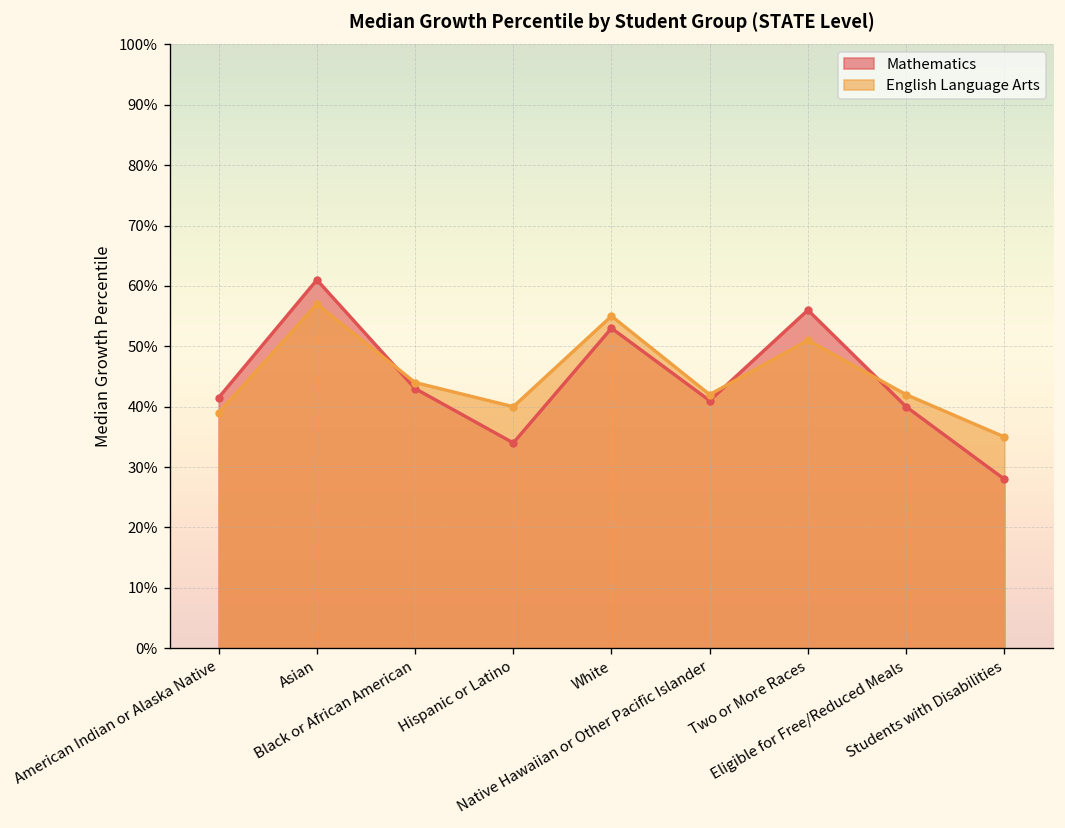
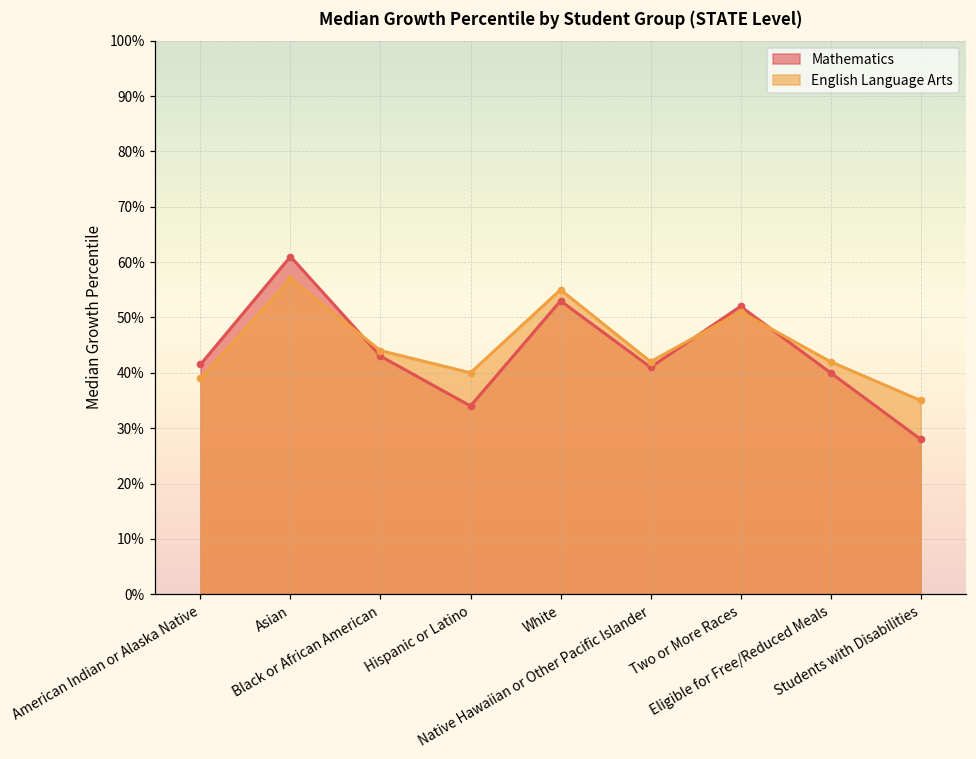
  {
    "Mathematics": {
      "American Indian or Alaska Native": "42%",
      "Asian": "61%",
      "Black or African American": "43%",
      "Hispanic or Latino": "34%",
      "White": "53%",
      "Native Hawaiian or Other Pacific Islander": "41%",
-     "Two or More Races": "56%",
+     "Two or More Races": "52%",
      "Eligible for Free/Reduced Meals": "40%",
      "Students with Disabilities": "28%"
    },
    "English Language Arts": {
      "American Indian or Alaska Native": "39%",
      "Asian": "57%",
      "Black or African American": "44%",
      "Hispanic or Latino": "40%",
      "White": "55%",
      "Native Hawaiian or Other Pacific Islander": "42%",
      "Two or More Races": "51%",
      "Eligible for Free/Reduced Meals": "42%",
      "Students with Disabilities": "35%"
    }
  }
